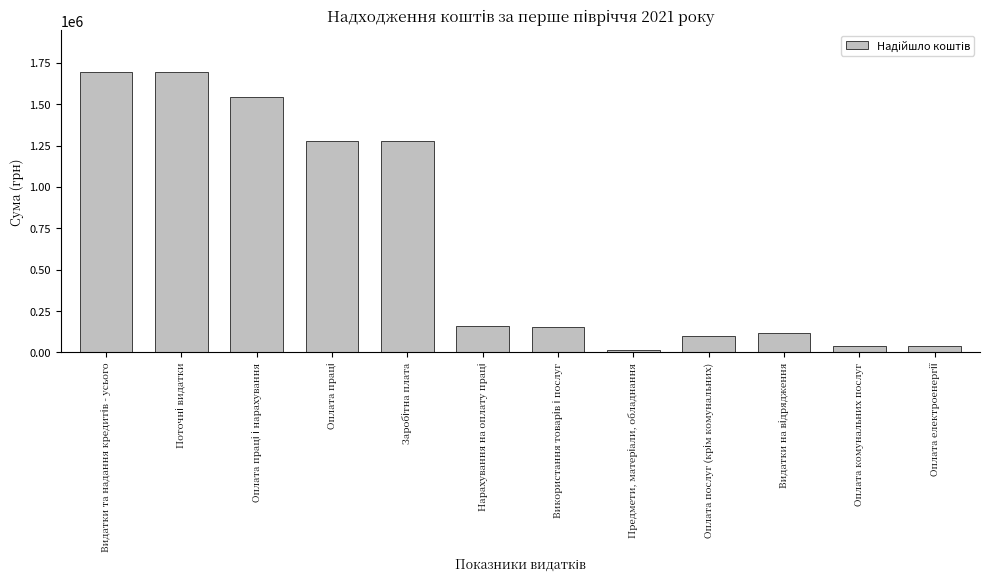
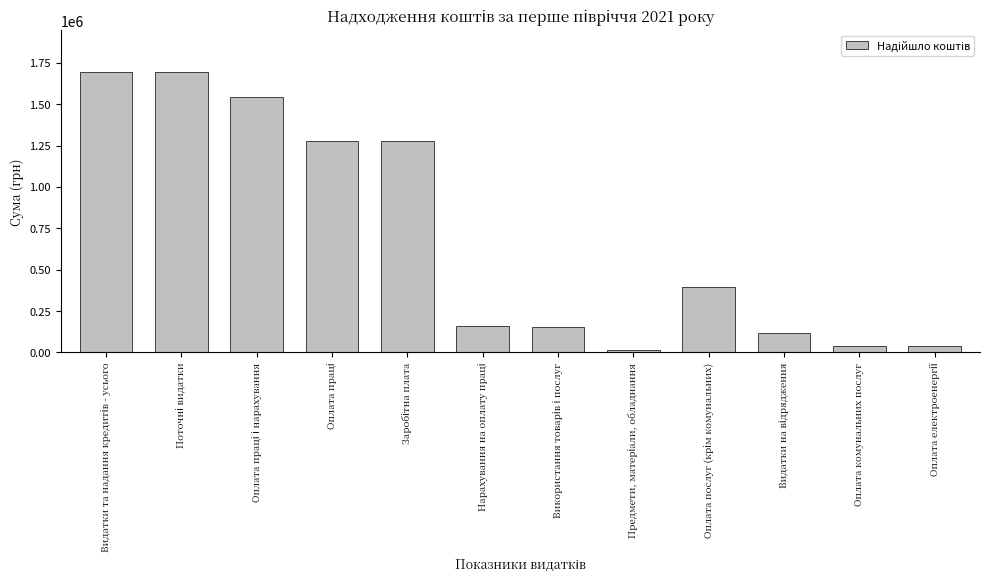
  {
    "Видатки та надання кредитів - усього": 1690000,
    "Поточні видатки": 1690000,
    "Оплата праці і нарахування": 1540000,
    "Оплата праці": 1280000,
    "Заробітна плата": 1280000,
    "Нарахування на оплату праці": 160000,
    "Використання товарів і послуг": 150000,
-   "Оплата послуг (крім комунальних)": 100000,
+   "Оплата послуг (крім комунальних)": 390000,
    "Видатки на відрядження": 120000,
    "Оплата комунальних послуг": 40000,
    "Оплата електроенергії": 40000
  }
